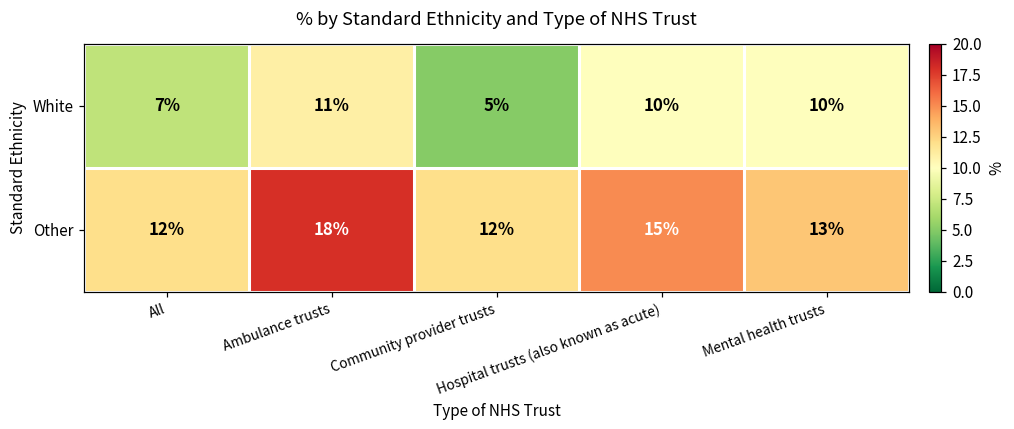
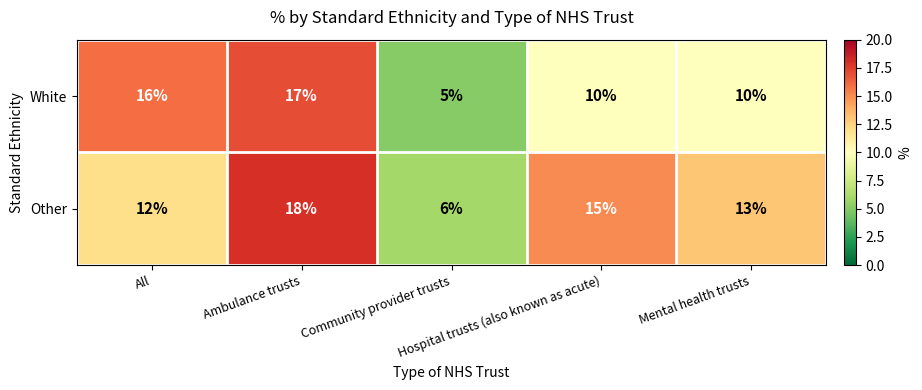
  {
    "White": {
-     "All": "7%",
-     "Ambulance trusts": "11%",
+     "All": "16%",
+     "Ambulance trusts": "17%",
      "Community provider trusts": "5%",
      "Hospital trusts (also known as acute)": "10%",
      "Mental health trusts": "10%"
    },
    "Other": {
      "All": "12%",
      "Ambulance trusts": "18%",
-     "Community provider trusts": "12%",
+     "Community provider trusts": "6%",
      "Hospital trusts (also known as acute)": "15%",
      "Mental health trusts": "13%"
    }
  }
